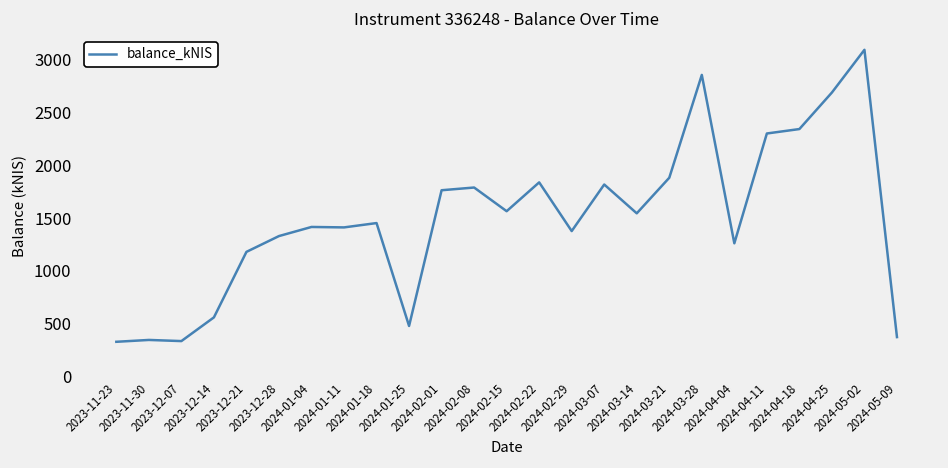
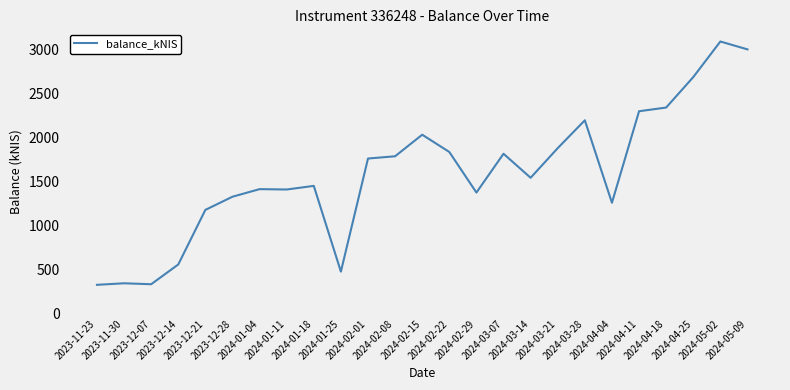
  {
    "2023-11-23": 300,
    "2023-11-30": 300,
    "2023-12-07": 300,
    "2023-12-14": 600,
    "2023-12-21": 1200,
    "2023-12-28": 1300,
    "2024-01-04": 1400,
    "2024-01-11": 1400,
    "2024-01-18": 1500,
    "2024-01-25": 500,
    "2024-02-01": 1800,
    "2024-02-08": 1800,
-   "2024-02-15": 1600,
+   "2024-02-15": 2000,
    "2024-02-22": 1800,
    "2024-02-29": 1400,
    "2024-03-07": 1800,
    "2024-03-14": 1500,
    "2024-03-21": 1900,
-   "2024-03-28": 2900,
+   "2024-03-28": 2200,
    "2024-04-04": 1300,
    "2024-04-11": 2300,
    "2024-04-18": 2300,
    "2024-04-25": 2700,
    "2024-05-02": 3100,
-   "2024-05-09": 400
+   "2024-05-09": 3000
  }
